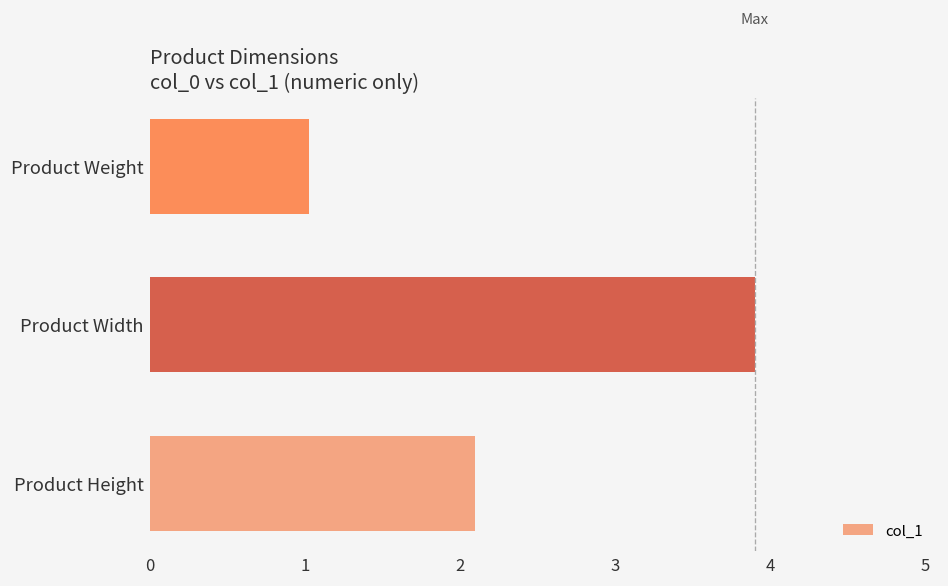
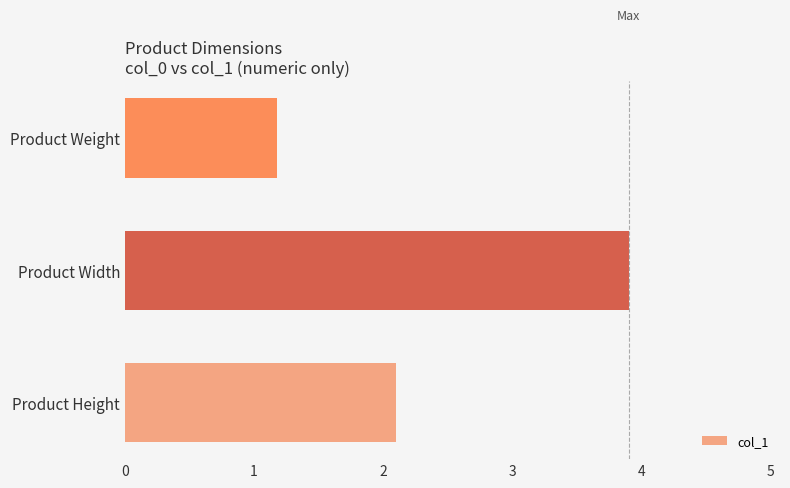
  {
-   "Product Weight": 1.03,
+   "Product Weight": 1.18,
    "Product Width": 3.90,
    "Product Height": 2.10
  }
